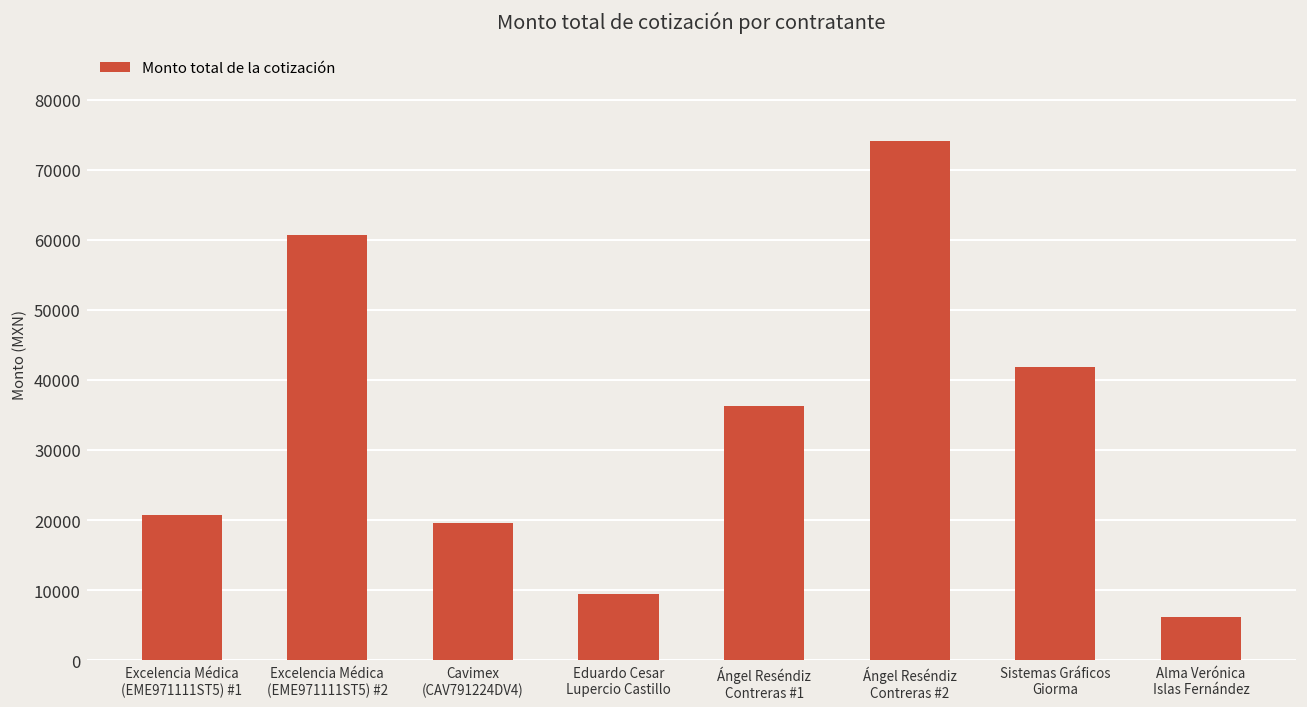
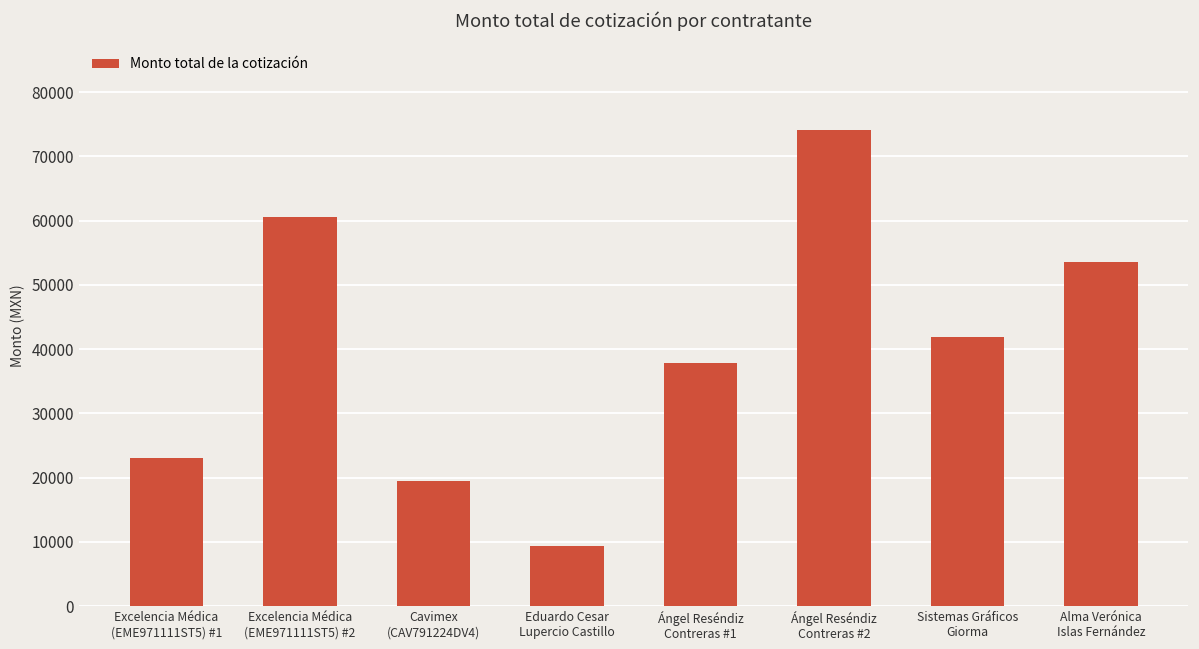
  {
-   "Excelencia Médica (EME971111ST5) #1": 21000,
+   "Excelencia Médica (EME971111ST5) #1": 23000,
    "Excelencia Médica (EME971111ST5) #2": 61000,
    "Cavimex (CAV791224DV4)": 20000,
    "Eduardo Cesar Lupercio Castillo": 9000,
-   "Ángel Reséndiz Contreras #1": 36000,
+   "Ángel Reséndiz Contreras #1": 38000,
    "Ángel Reséndiz Contreras #2": 74000,
    "Sistemas Gráficos Giorma": 42000,
-   "Alma Verónica Islas Fernández": 6000
+   "Alma Verónica Islas Fernández": 54000
  }
